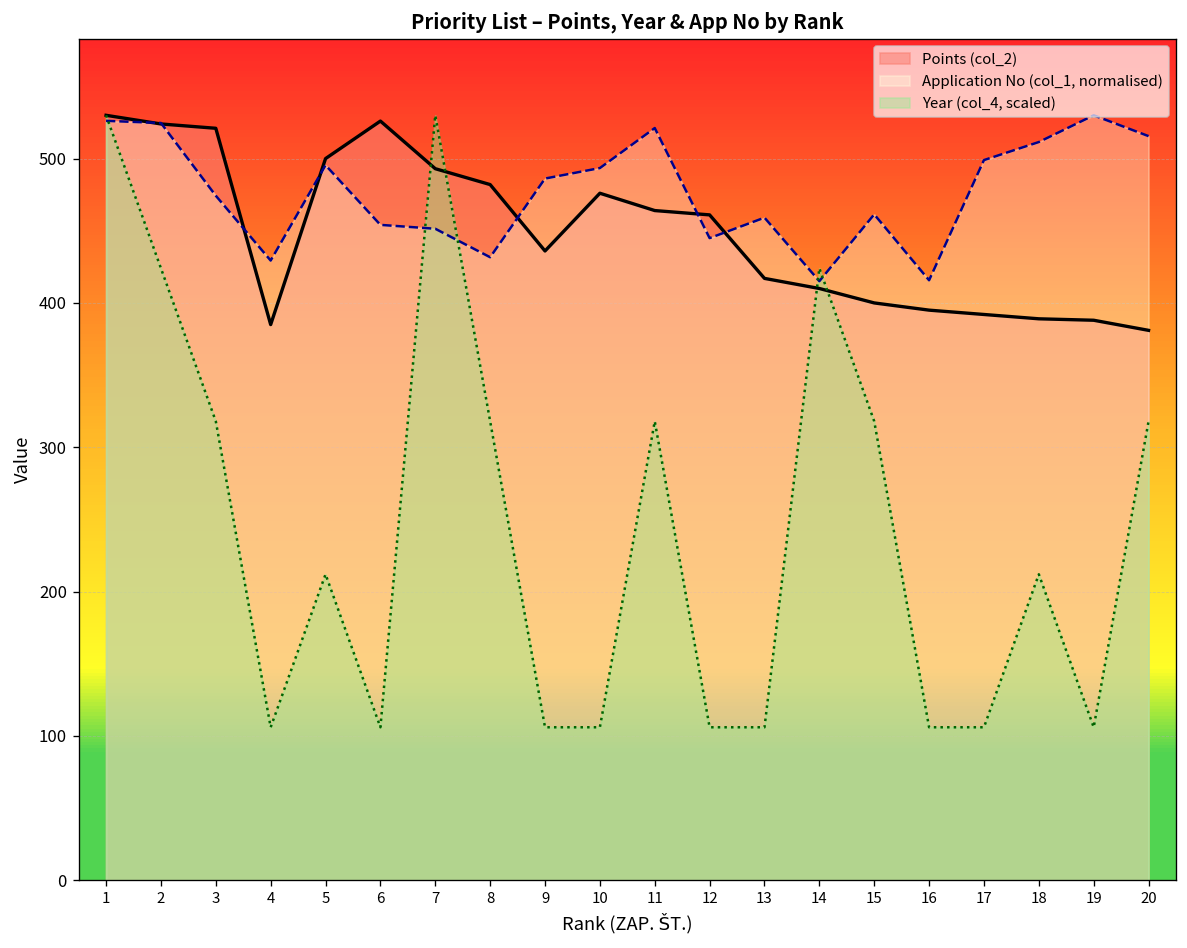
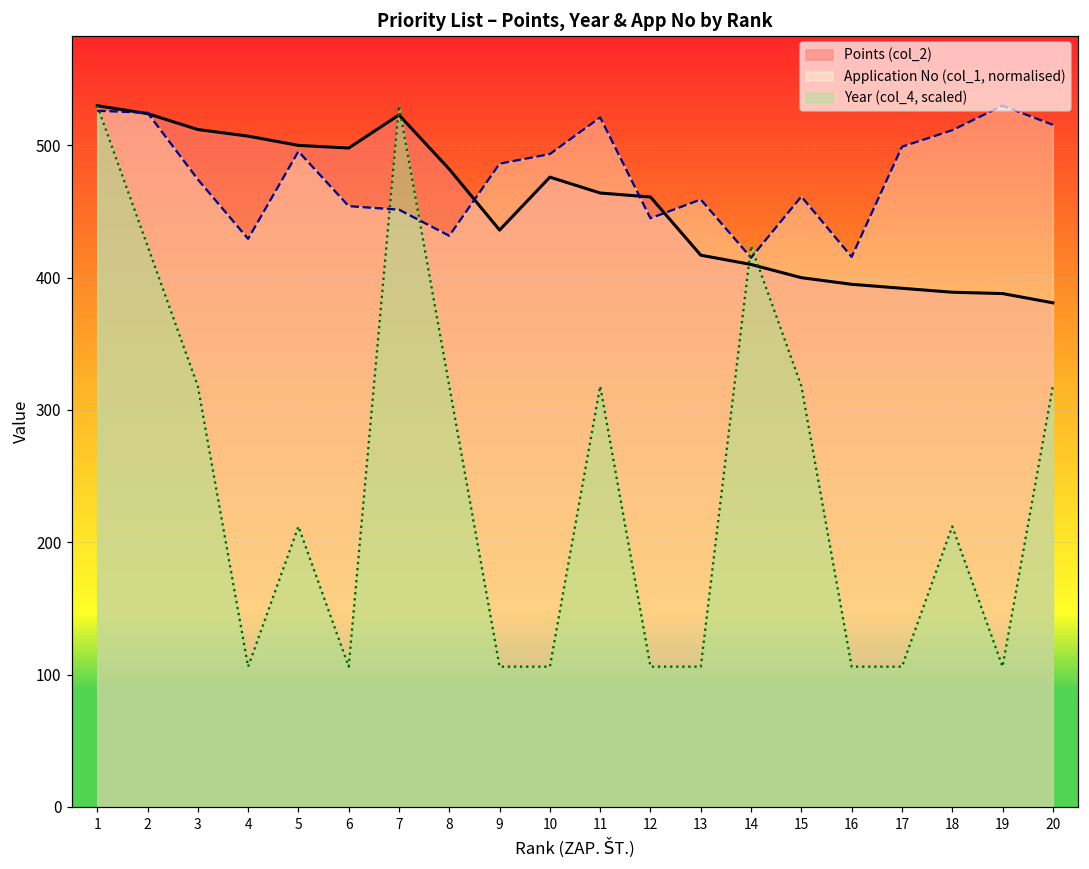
  {
    "Points (col_2)": {
-     "3": 521,
-     "4": 385,
+     "3": 512,
+     "4": 507,
      "5": 500,
-     "6": 526,
-     "7": 493,
+     "6": 498,
+     "7": 523,
      "8": 482,
      "9": 436,
      "10": 476,
      "11": 464,
      "12": 461,
      "13": 417,
      "14": 410,
      "15": 400,
      "16": 395,
      "17": 392,
      "18": 389,
      "19": 388,
      "20": 381
    },
    "Application No (col_1, normalised)": {
      "1": 526,
      "3": 474,
      "4": 429,
      "5": 495,
      "6": 454,
      "7": 451,
      "8": 432,
      "9": 486,
      "10": 493,
      "11": 521,
      "12": 445,
      "13": 459,
      "14": 415,
      "15": 461,
      "16": 416,
      "17": 499,
      "18": 511,
      "20": 516
    },
    "Year (col_4, scaled)": {
      "2": 424,
      "3": 318,
      "4": 106,
      "5": 212,
      "6": 106,
      "7": 530,
      "8": 318,
      "9": 106,
      "10": 106,
      "11": 318,
      "12": 106,
      "13": 106,
      "14": 424,
      "15": 318,
      "16": 106,
      "17": 106,
      "18": 212,
      "19": 106,
      "20": 318
    }
  }
